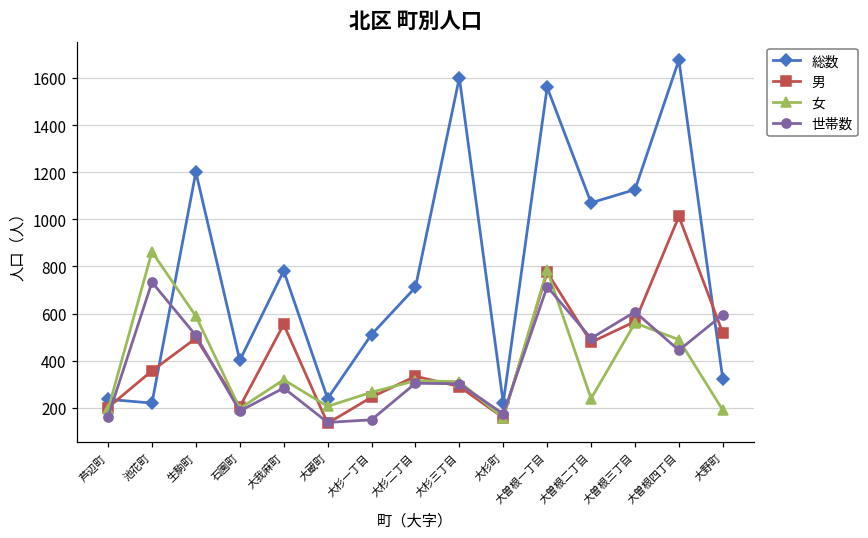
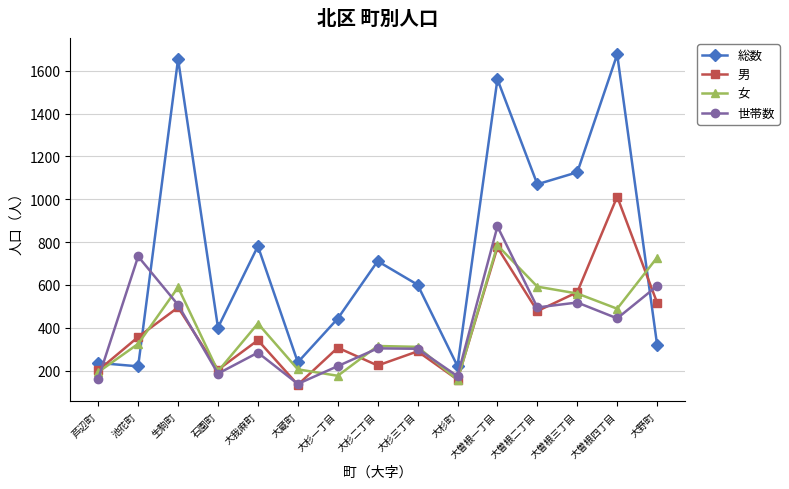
  {
    "総数": {
      "芦辺町": 240,
      "池花町": 220,
-     "生駒町": 1200,
+     "生駒町": 1650,
      "石園町": 400,
      "大我麻町": 780,
      "大蔵町": 240,
-     "大杉一丁目": 510,
+     "大杉一丁目": 440,
      "大杉二丁目": 710,
-     "大杉三丁目": 1600,
+     "大杉三丁目": 600,
      "大杉町": 220,
      "大曽根一丁目": 1560,
      "大曽根二丁目": 1070,
      "大曽根三丁目": 1130,
      "大曽根四丁目": 1680,
      "大野町": 320
    },
    "男": {
      "池花町": 360,
-     "大我麻町": 550,
-     "大杉一丁目": 250,
-     "大杉二丁目": 330,
+     "大我麻町": 340,
+     "大杉一丁目": 310,
+     "大杉二丁目": 220,
      "大曽根二丁目": 480,
      "大曽根四丁目": 1010,
      "大野町": 520
    },
    "女": {
-     "池花町": 860,
+     "池花町": 330,
      "生駒町": 590,
-     "大我麻町": 320,
+     "大我麻町": 420,
      "大蔵町": 210,
-     "大杉一丁目": 270,
-     "大曽根二丁目": 240,
+     "大杉一丁目": 180,
+     "大曽根二丁目": 590,
      "大曽根四丁目": 490,
-     "大野町": 190
+     "大野町": 730
    },
    "世帯数": {
      "芦辺町": 160,
      "池花町": 730,
      "大我麻町": 280,
-     "大杉一丁目": 150,
+     "大杉一丁目": 220,
      "大杉町": 170,
-     "大曽根一丁目": 710,
+     "大曽根一丁目": 870,
      "大曽根二丁目": 500,
-     "大曽根三丁目": 610,
+     "大曽根三丁目": 520,
      "大曽根四丁目": 440,
      "大野町": 600
    }
  }
